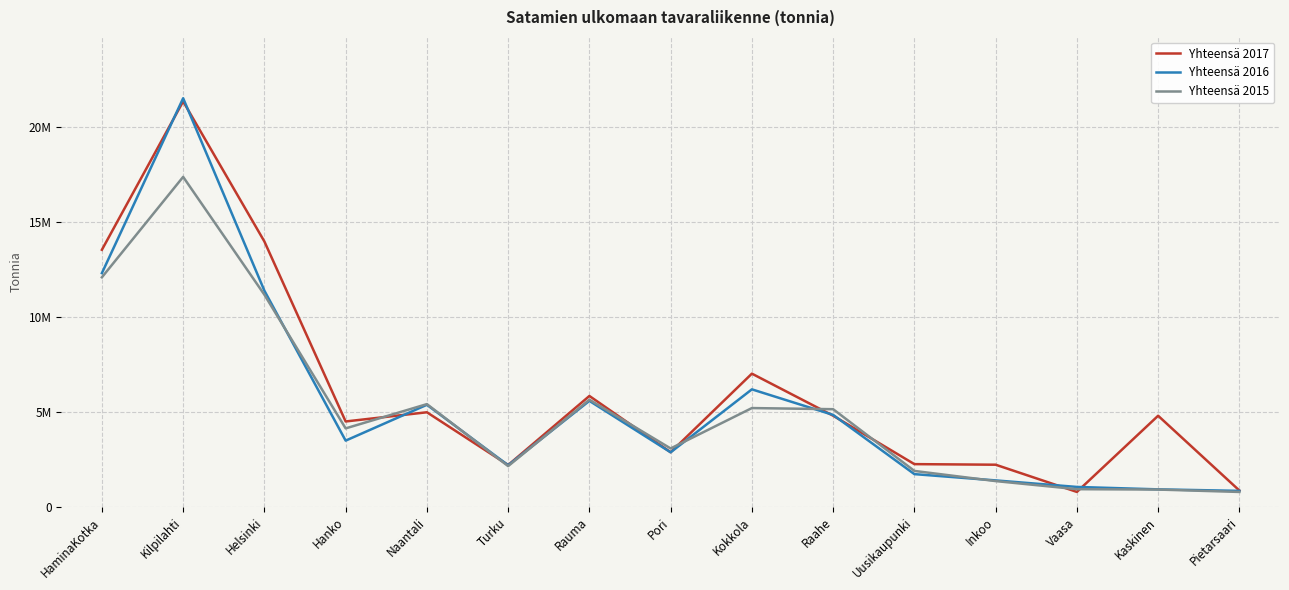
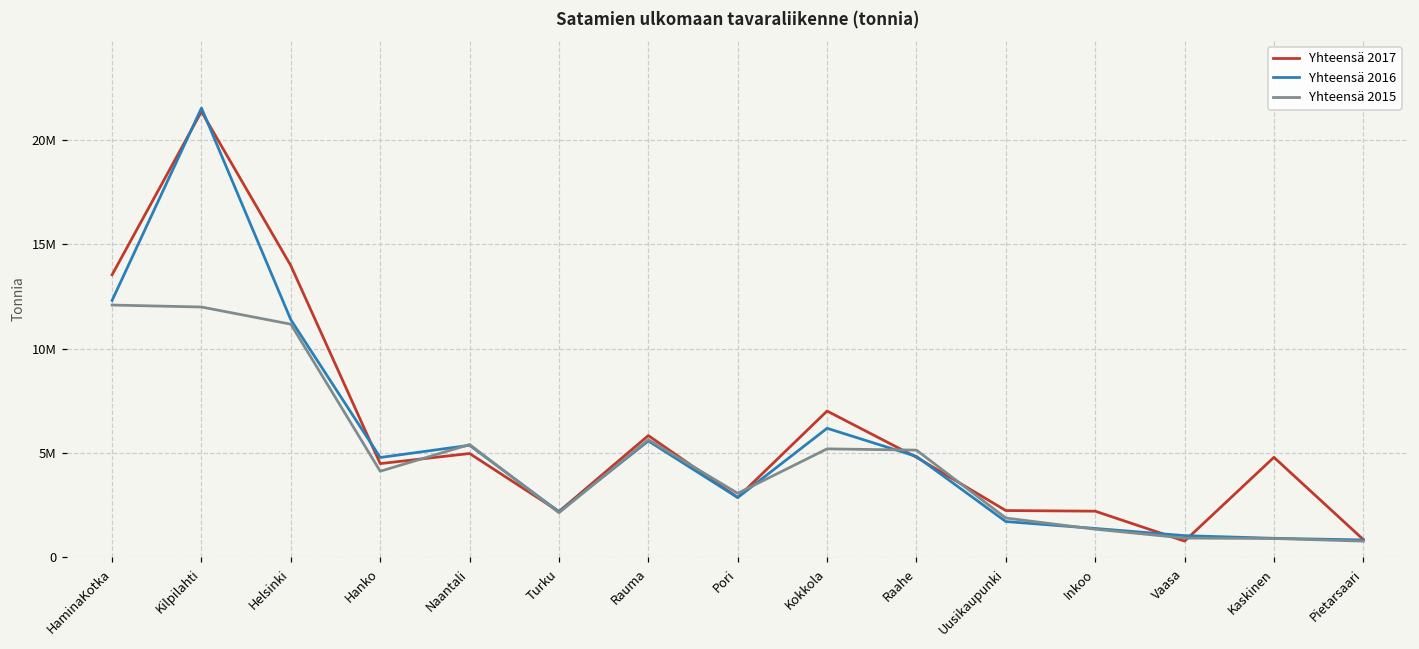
  {
    "Yhteensä 2017": {
      "HaminaKotka": 13500000,
      "Kilpilahti": 21400000,
      "Helsinki": 14000000,
      "Hanko": 4500000,
      "Naantali": 5000000,
      "Rauma": 5800000,
      "Kokkola": 7000000,
      "Uusikaupunki": 2300000,
      "Inkoo": 2200000,
      "Vaasa": 800000,
      "Kaskinen": 4800000
    },
    "Yhteensä 2016": {
      "HaminaKotka": 12300000,
      "Kilpilahti": 21500000,
      "Helsinki": 11400000,
-     "Hanko": 3500000,
+     "Hanko": 4800000,
      "Kokkola": 6200000,
      "Uusikaupunki": 1700000
    },
    "Yhteensä 2015": {
      "HaminaKotka": 12100000,
-     "Kilpilahti": 17400000,
+     "Kilpilahti": 12000000,
      "Helsinki": 11200000,
      "Hanko": 4100000,
      "Pori": 3100000,
      "Kokkola": 5200000,
      "Raahe": 5100000,
      "Uusikaupunki": 1900000
    }
  }
